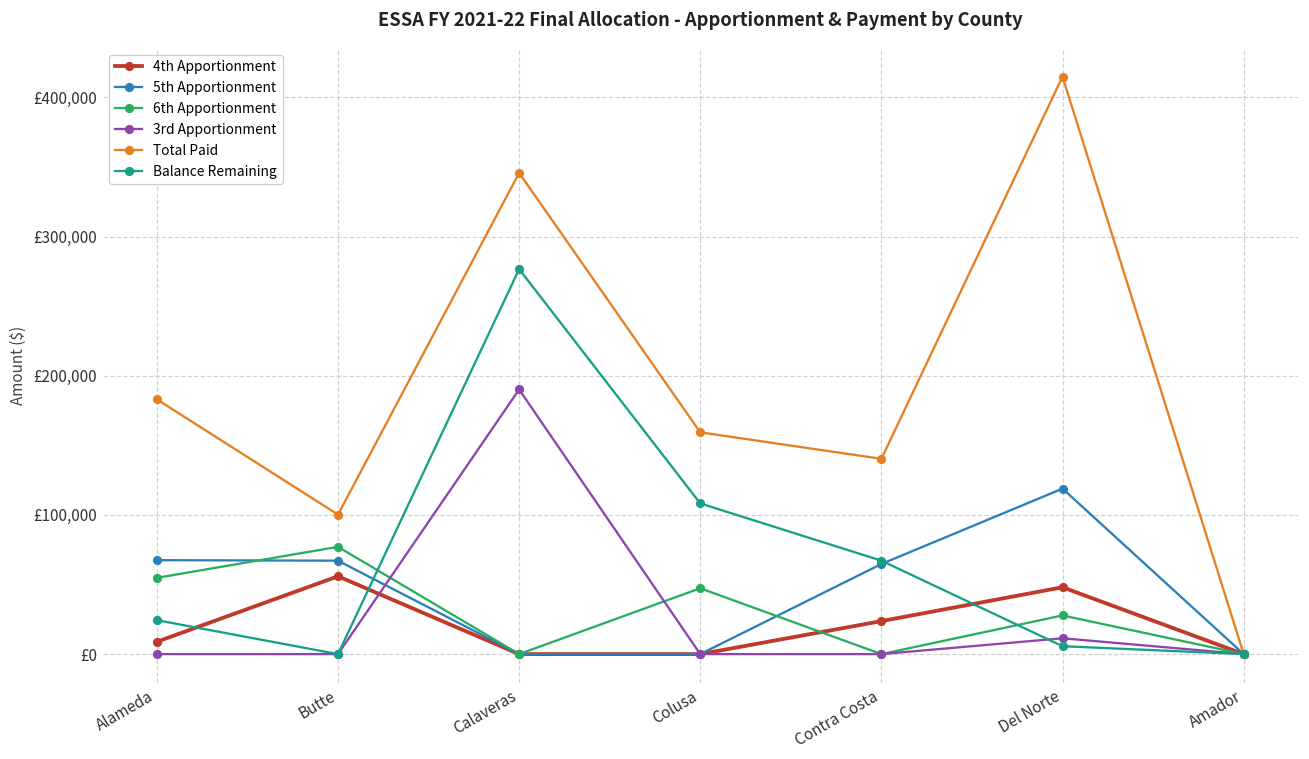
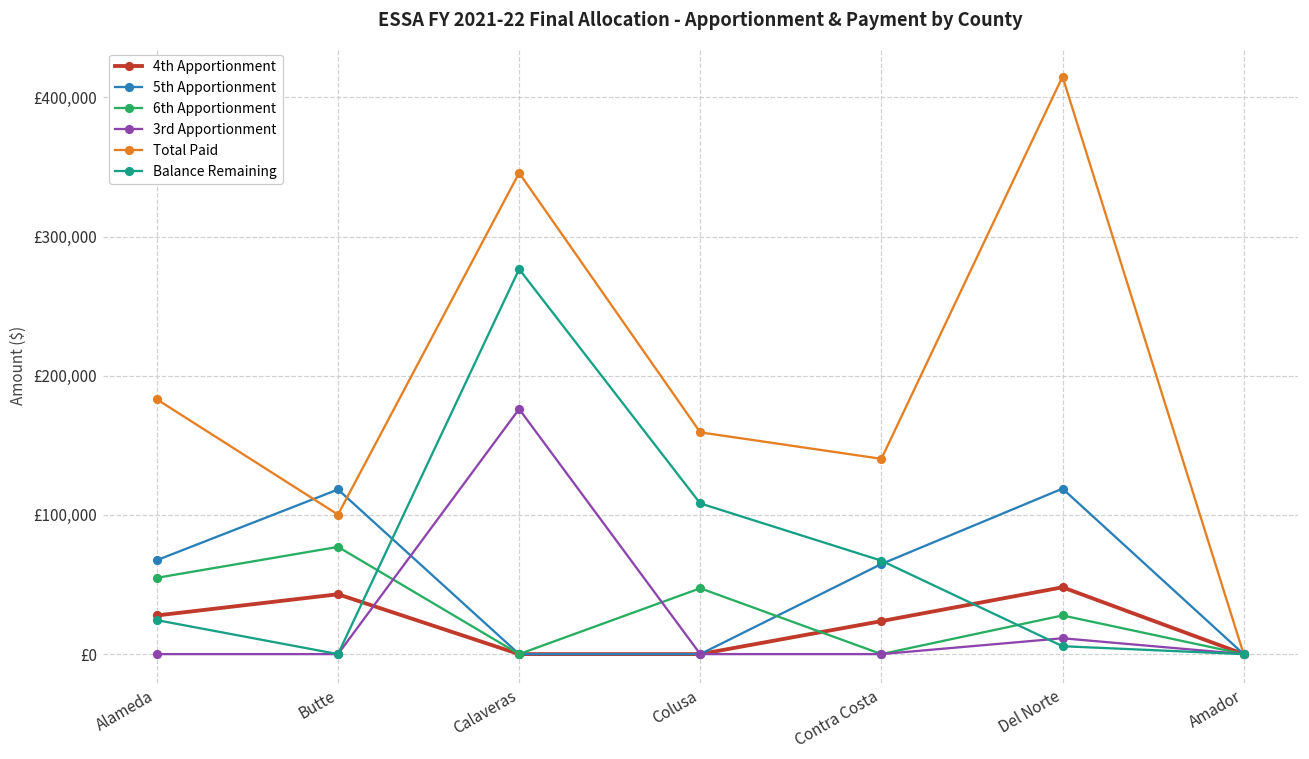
  {
    "4th Apportionment": {
-     "Alameda": "£9,000",
-     "Butte": "£56,000",
+     "Alameda": "£28,000",
+     "Butte": "£43,000",
      "Contra Costa": "£24,000",
      "Del Norte": "£48,000"
    },
    "5th Apportionment": {
      "Alameda": "£68,000",
-     "Butte": "£67,000",
+     "Butte": "£118,000",
      "Contra Costa": "£65,000",
      "Del Norte": "£119,000"
    },
    "3rd Apportionment": {
      "Alameda": "£0",
-     "Calaveras": "£190,000",
+     "Calaveras": "£176,000",
      "Del Norte": "£11,000"
    },
    "Total Paid": {
      "Alameda": "£183,000",
      "Butte": "£100,000",
      "Calaveras": "£346,000",
      "Colusa": "£159,000",
      "Contra Costa": "£140,000",
      "Del Norte": "£415,000"
    }
  }
